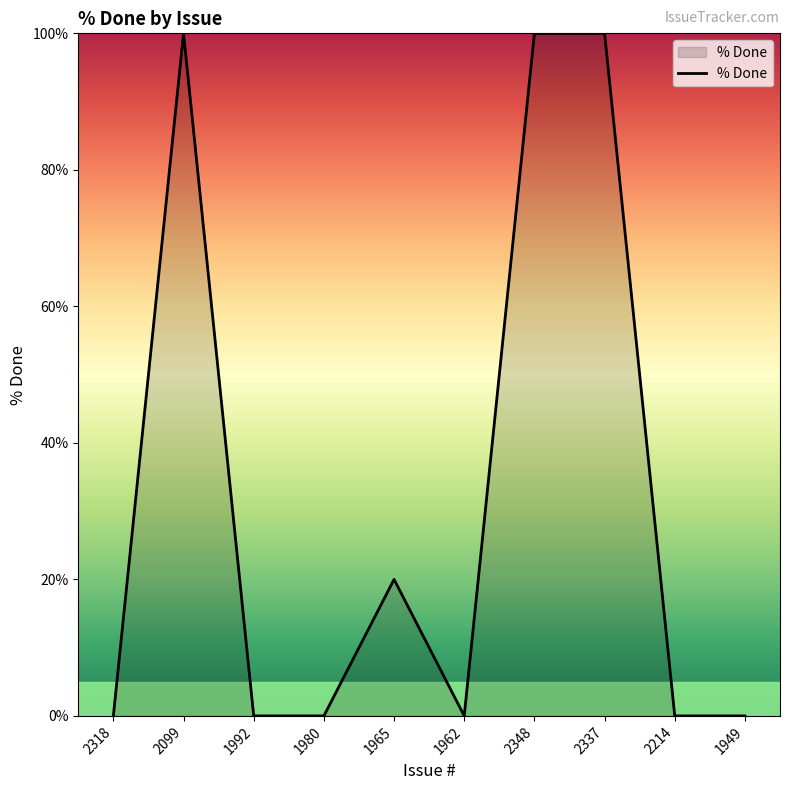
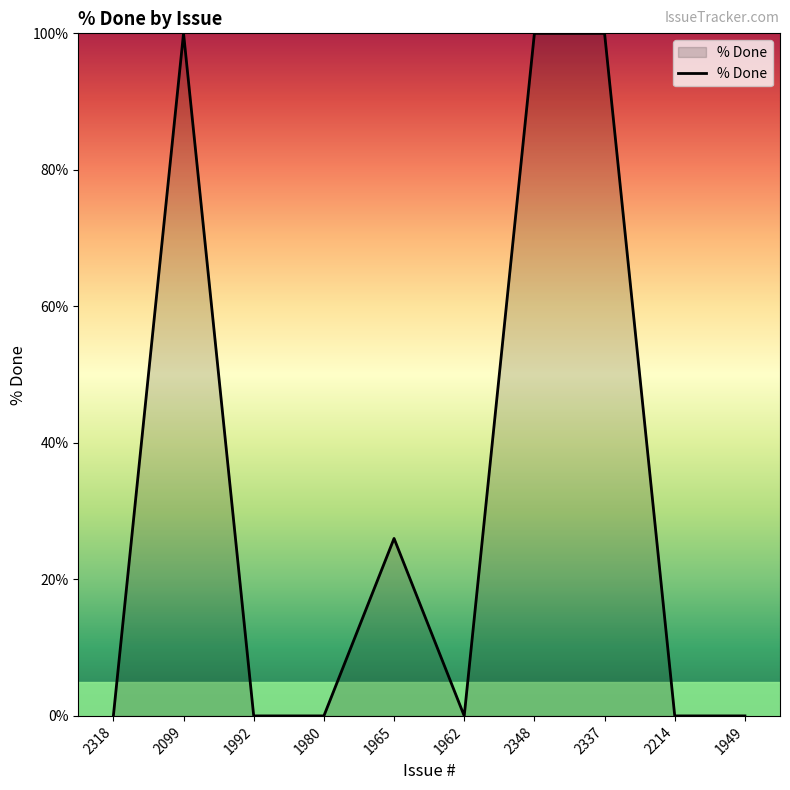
  {
    "2099": "100%",
-   "1965": "20%",
+   "1965": "26%",
    "2348": "100%",
    "2337": "100%"
  }
